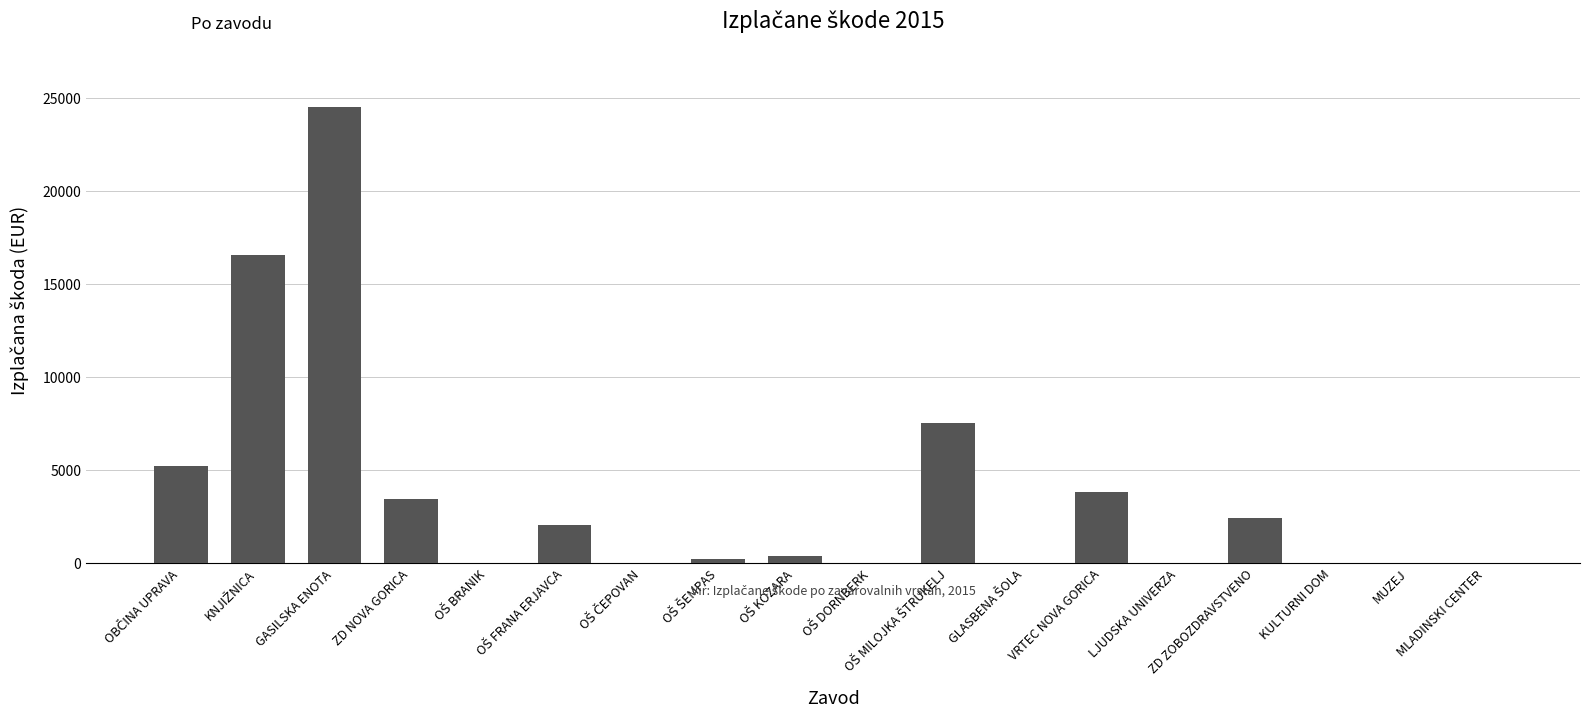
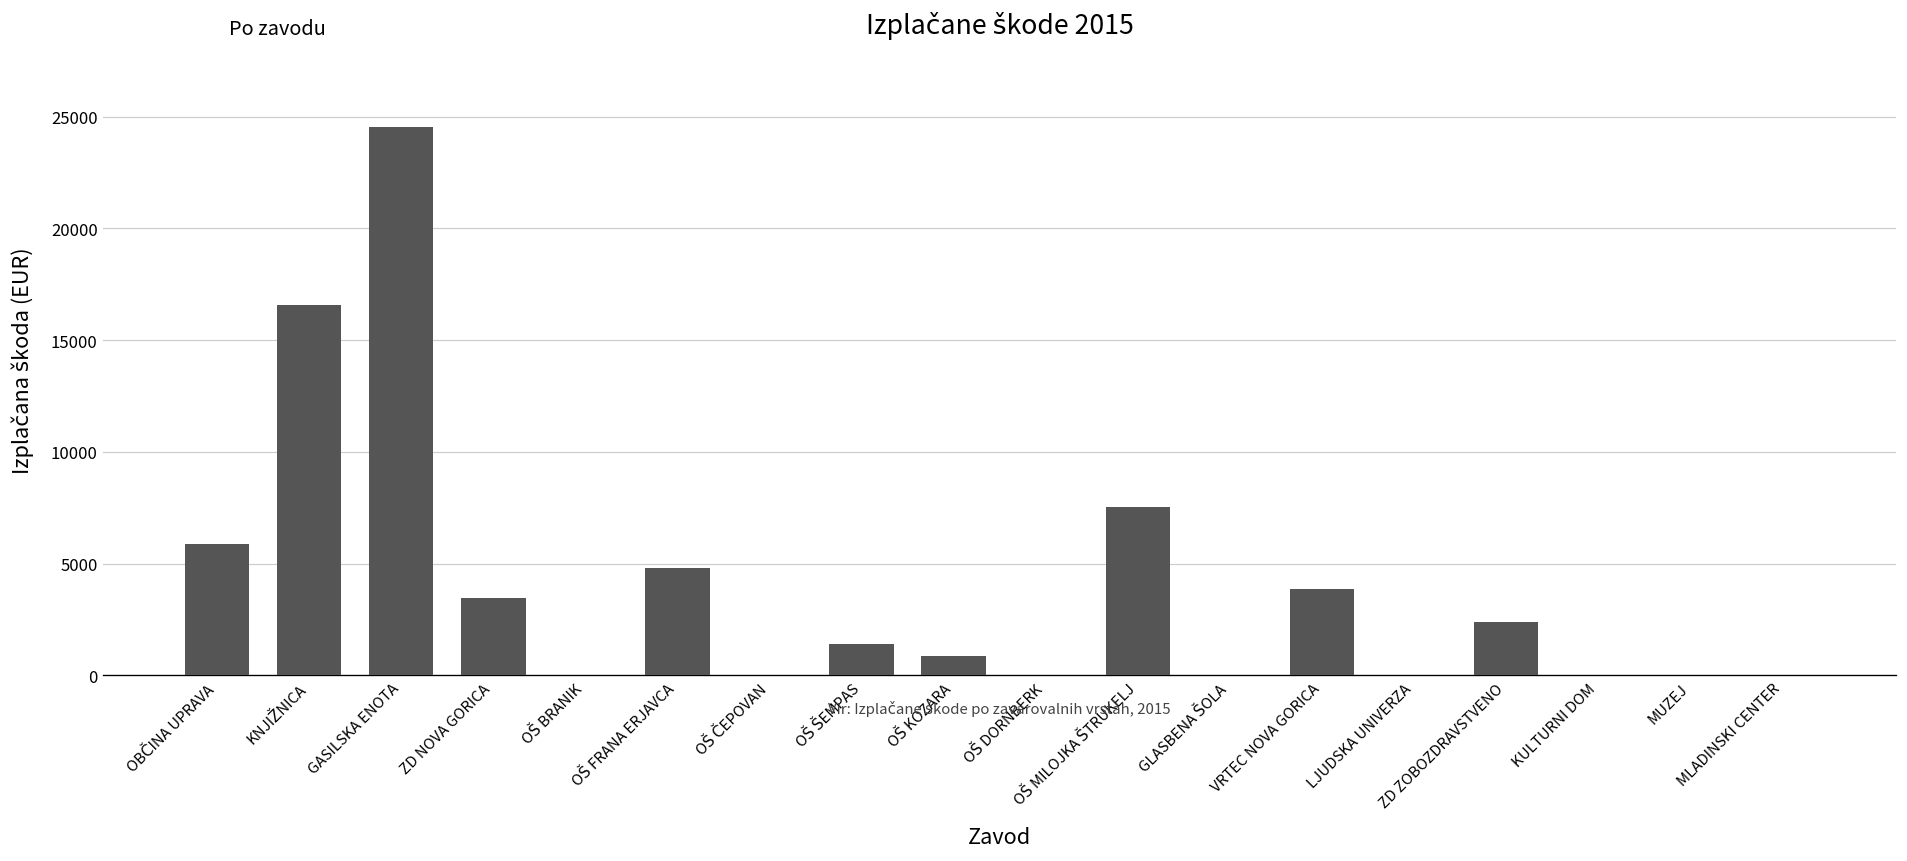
  {
-   "OBČINA UPRAVA": 5200,
+   "OBČINA UPRAVA": 5900,
    "KNJIŽNICA": 16600,
    "GASILSKA ENOTA": 24500,
    "ZD NOVA GORICA": 3400,
    "OŠ BRANIK": 0,
-   "OŠ FRANA ERJAVCA": 2100,
+   "OŠ FRANA ERJAVCA": 4800,
    "OŠ ČEPOVAN": 0,
-   "OŠ ŠEMPAS": 200,
-   "OŠ KOZARA": 400,
+   "OŠ ŠEMPAS": 1400,
+   "OŠ KOZARA": 900,
    "OŠ DORNBERK": 0,
    "OŠ MILOJKA ŠTRUKELJ": 7500,
    "GLASBENA ŠOLA": 0,
    "VRTEC NOVA GORICA": 3800,
    "LJUDSKA UNIVERZA": 0,
    "ZD ZOBOZDRAVSTVENO": 2400,
    "KULTURNI DOM": 0,
    "MUZEJ": 0,
    "MLADINSKI CENTER": 0
  }
